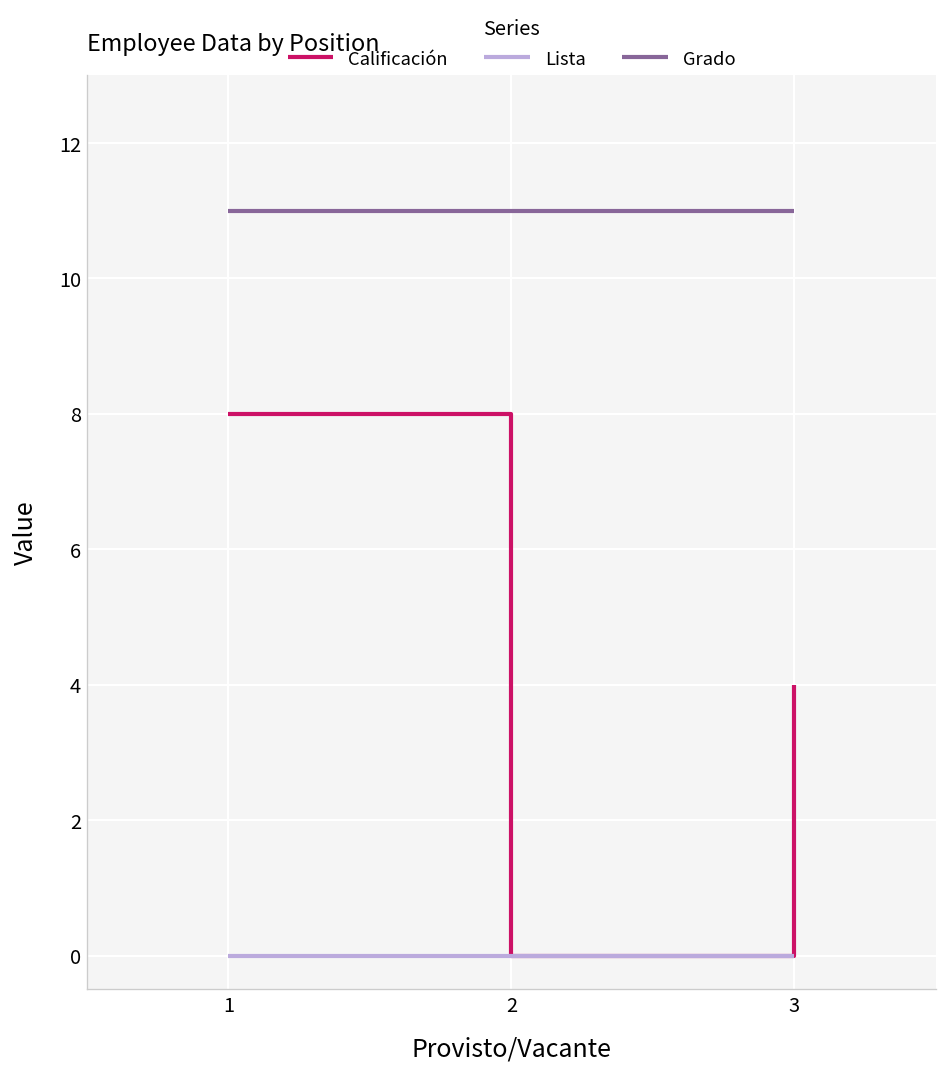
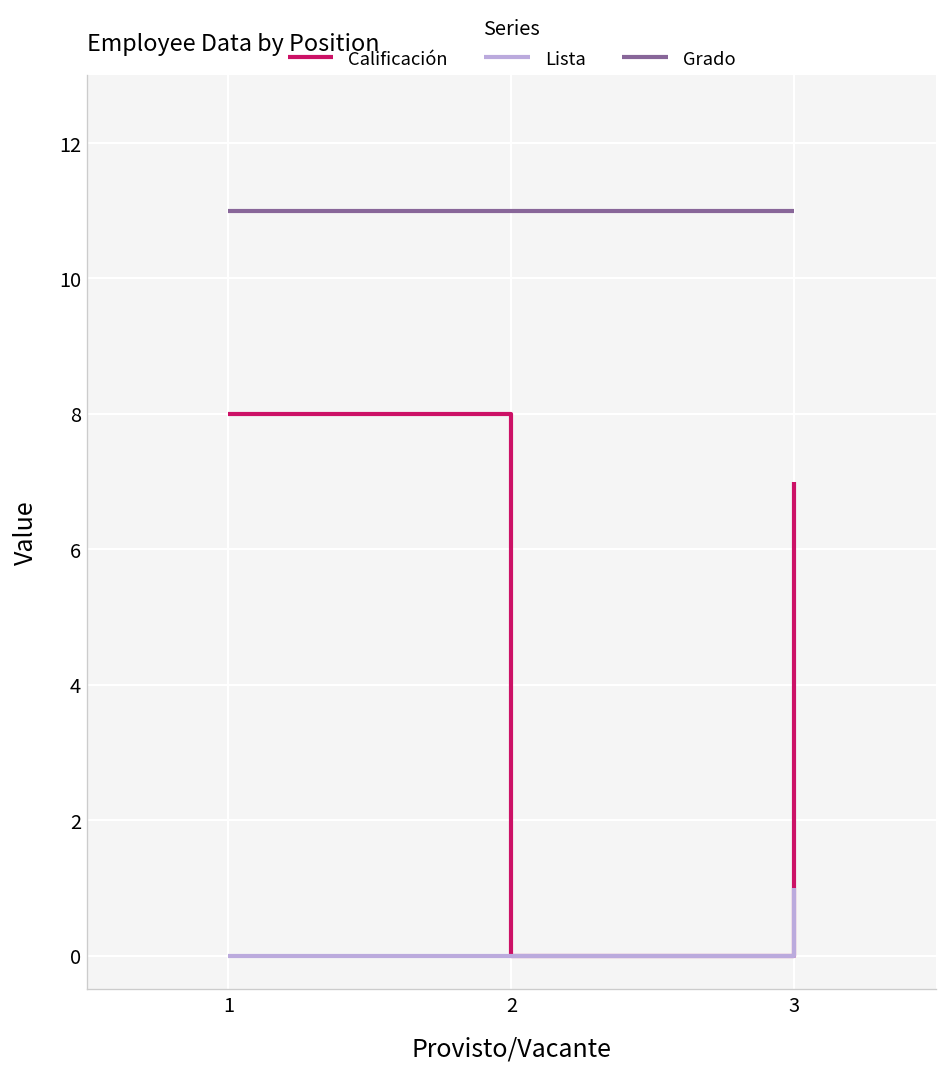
  {
    "Calificación": {
      "1": 8,
-     "3": 4
+     "3": 7
    },
    "Lista": {
      "1": 0,
-     "3": 0
+     "3": 1
    },
    "Grado": {
      "1": 11,
      "2": 11,
      "3": 11
    }
  }
